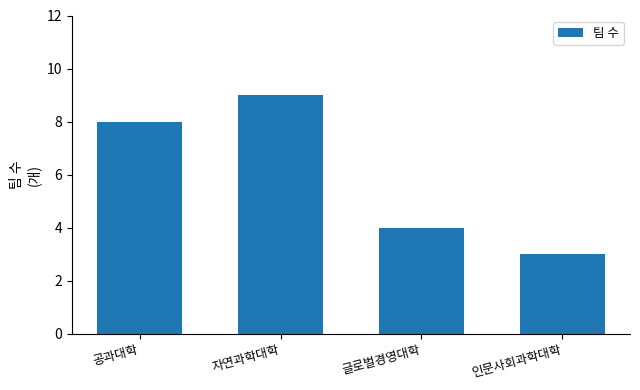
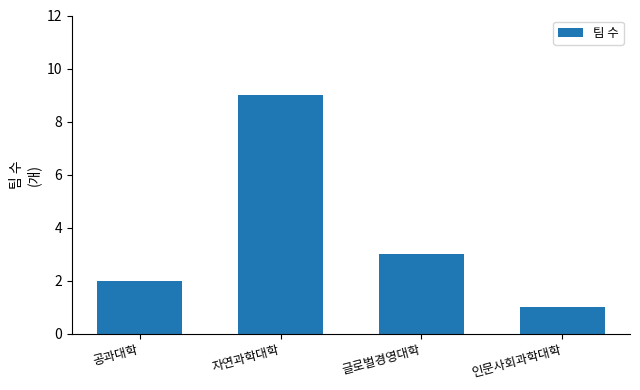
  {
-   "공과대학": 8,
+   "공과대학": 2,
    "자연과학대학": 9,
-   "글로벌경영대학": 4,
-   "인문사회과학대학": 3
+   "글로벌경영대학": 3,
+   "인문사회과학대학": 1
  }
